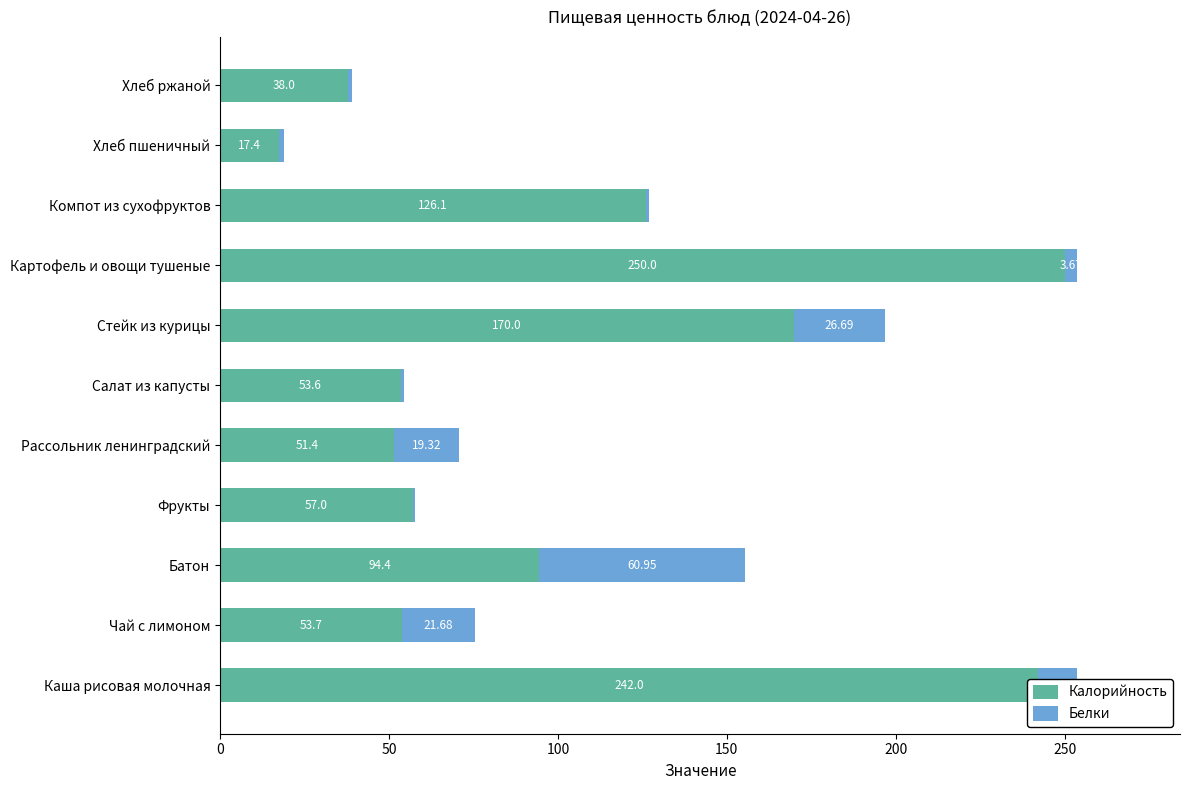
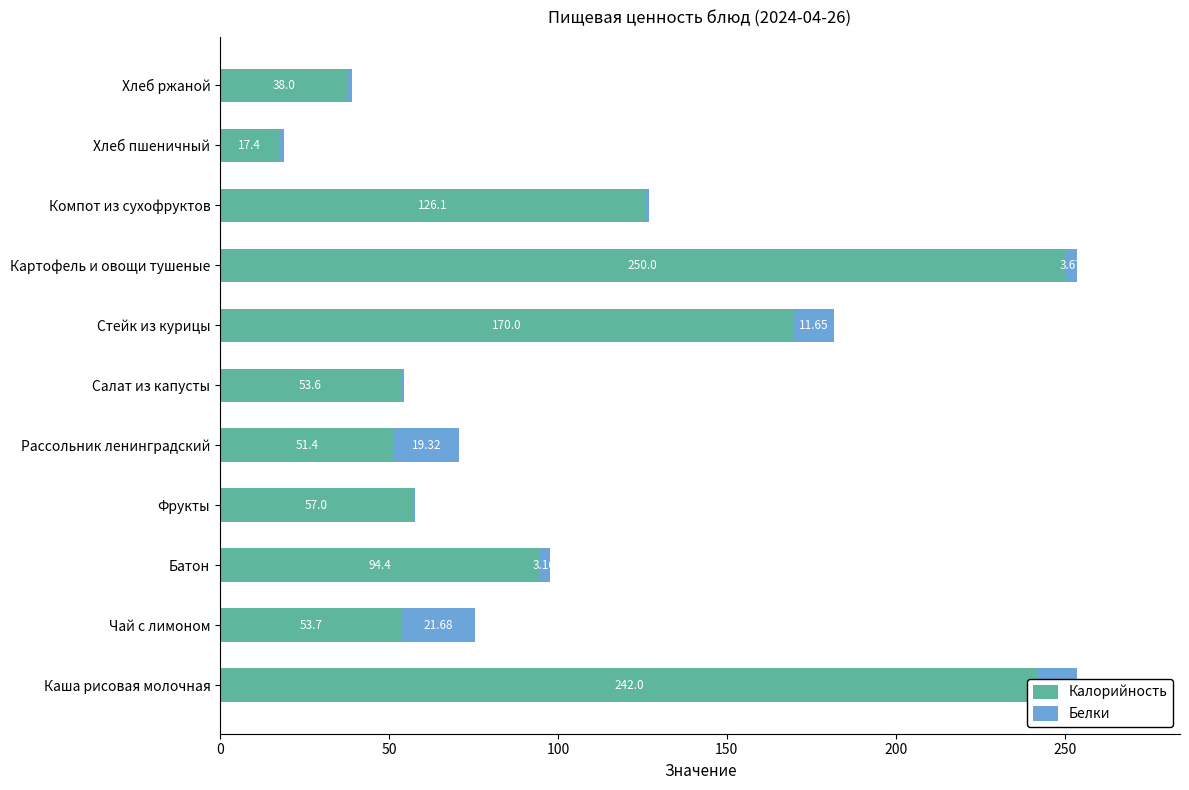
  {
    "Калорийность": {
      "Хлеб ржаной": 38.0,
      "Хлеб пшеничный": 17.4,
      "Компот из сухофруктов": 126.1,
      "Картофель и овощи тушеные": 250.0,
      "Стейк из курицы": 170.0,
      "Салат из капусты": 53.6,
      "Рассольник ленинградский": 51.4,
      "Фрукты": 57.0,
      "Батон": 94.4,
      "Чай с лимоном": 53.7
    },
    "Белки": {
      "Картофель и овощи тушеные": 3.67,
-     "Стейк из курицы": 26.69,
+     "Стейк из курицы": 11.65,
      "Рассольник ленинградский": 19.32,
-     "Батон": 60.95,
+     "Батон": 3.16,
      "Чай с лимоном": 21.68
    }
  }
